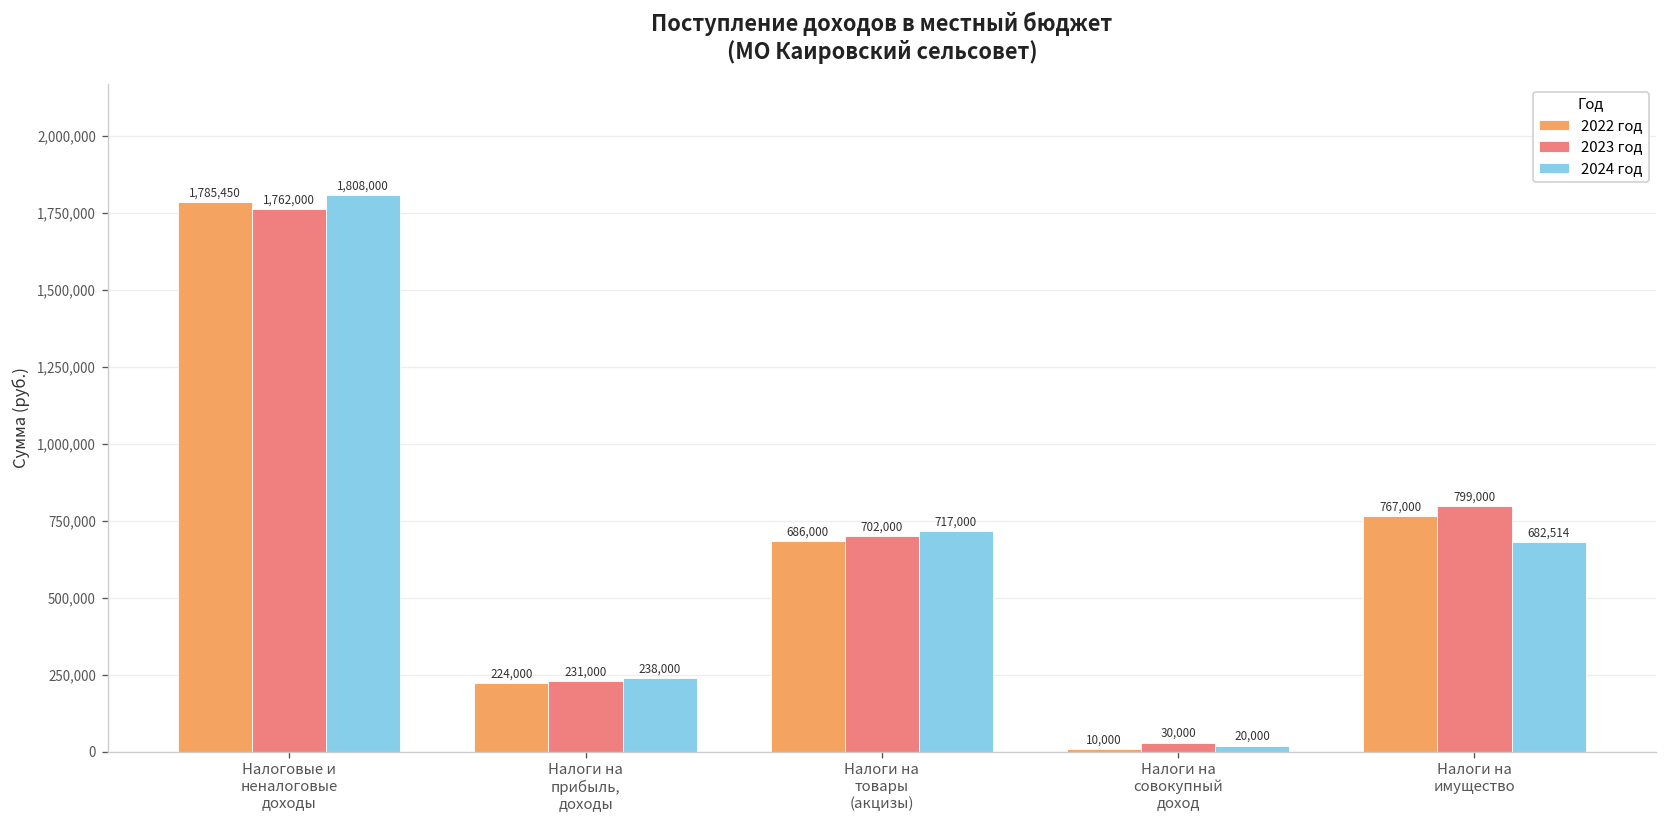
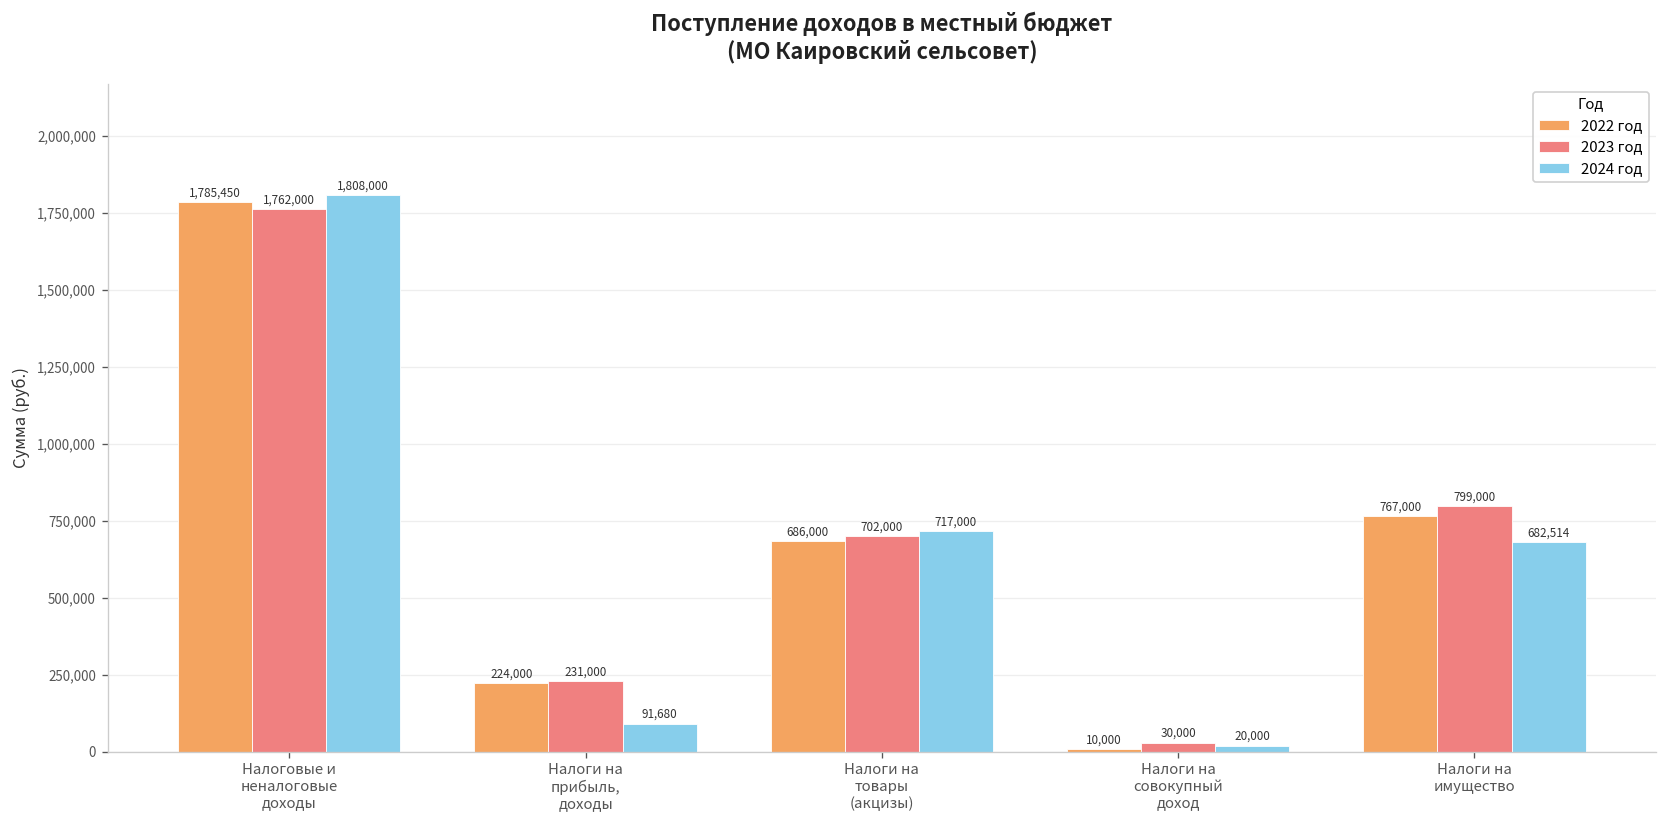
  {
    "2024 год": {
      "Налоговые и неналоговые доходы": "1,808,000",
-     "Налоги на прибыль, доходы": "238,000",
+     "Налоги на прибыль, доходы": "91,680",
      "Налоги на товары (акцизы)": "717,000",
      "Налоги на совокупный доход": "20,000",
      "Налоги на имущество": "682,514"
    }
  }
